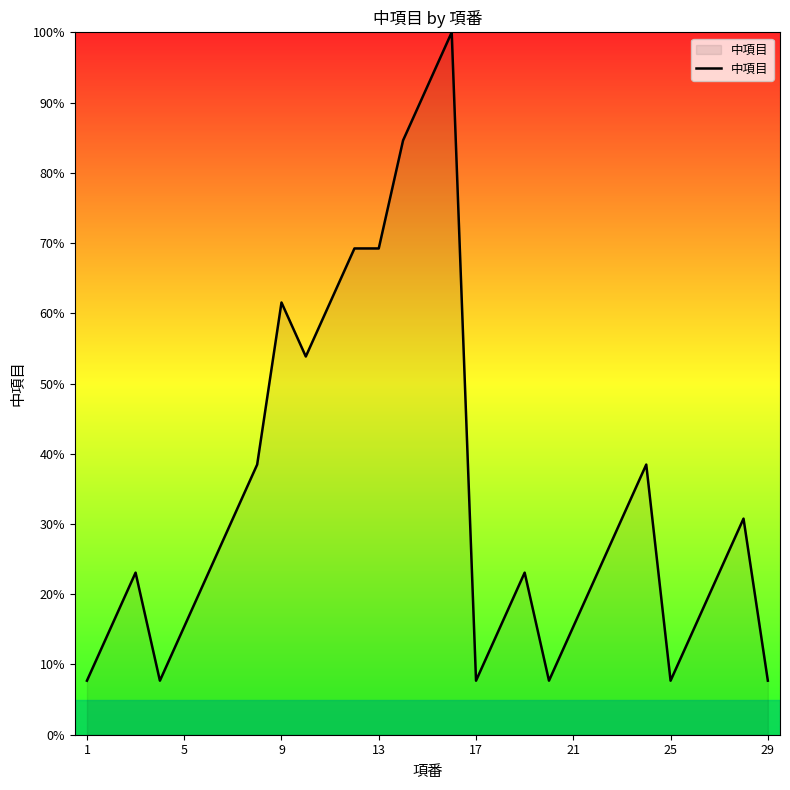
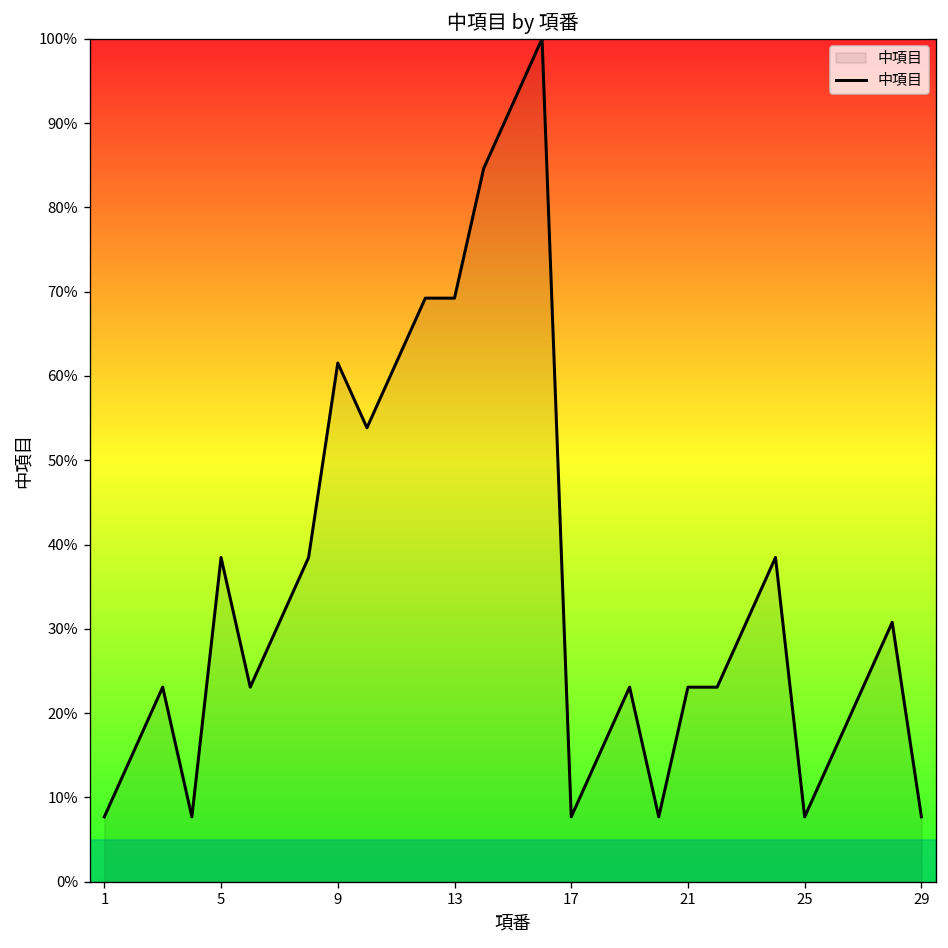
  {
    "1": "8%",
-   "5": "15%",
+   "5": "38%",
    "9": "62%",
    "13": "69%",
    "17": "8%",
-   "21": "15%",
+   "21": "23%",
    "25": "8%",
    "29": "8%"
  }
